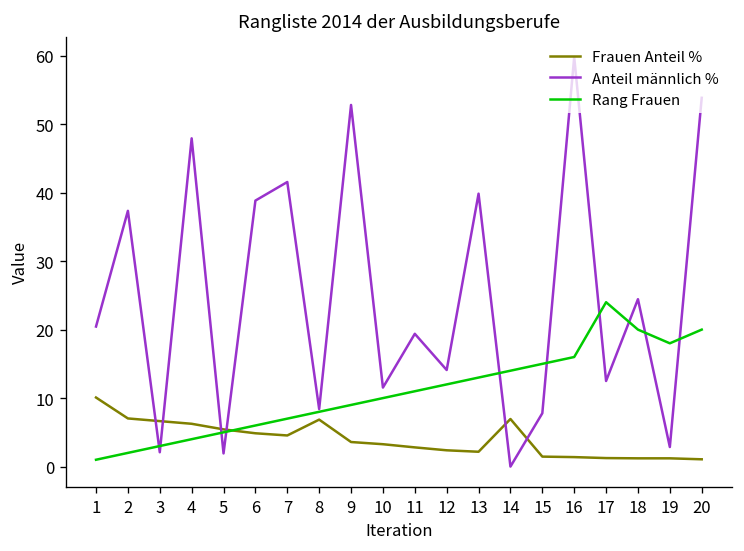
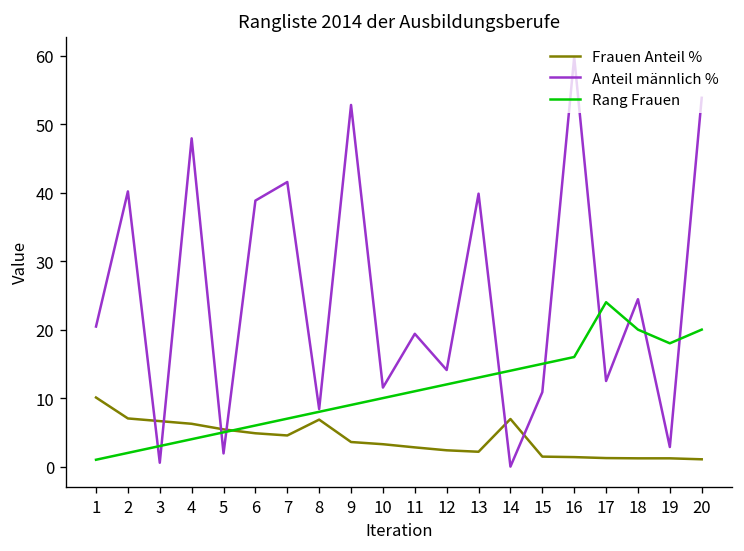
  {
    "Frauen Anteil %": {
      "1": 10,
      "2": 7,
      "3": 7,
      "4": 6,
      "6": 5,
      "7": 5,
      "8": 7,
      "9": 4,
      "10": 3,
      "11": 3,
      "12": 2,
      "13": 2,
      "14": 7,
      "15": 1,
      "16": 1,
      "17": 1,
      "18": 1,
      "19": 1,
      "20": 1
    },
    "Anteil männlich %": {
      "1": 20,
-     "2": 37,
-     "3": 2,
+     "2": 40,
+     "3": 1,
      "4": 48,
      "5": 2,
      "6": 39,
      "7": 42,
      "9": 53,
      "10": 12,
      "11": 19,
      "12": 14,
      "13": 40,
      "14": 0,
-     "15": 8,
+     "15": 11,
      "17": 13,
      "18": 24,
      "19": 3
    },
    "Rang Frauen": {
      "1": 1,
      "2": 2,
      "3": 3,
      "4": 4,
      "6": 6,
      "7": 7,
      "9": 9,
      "10": 10,
      "11": 11,
      "12": 12,
      "13": 13,
      "14": 14,
      "15": 15,
      "16": 16,
      "17": 24,
      "18": 20,
      "19": 18,
      "20": 20
    }
  }
